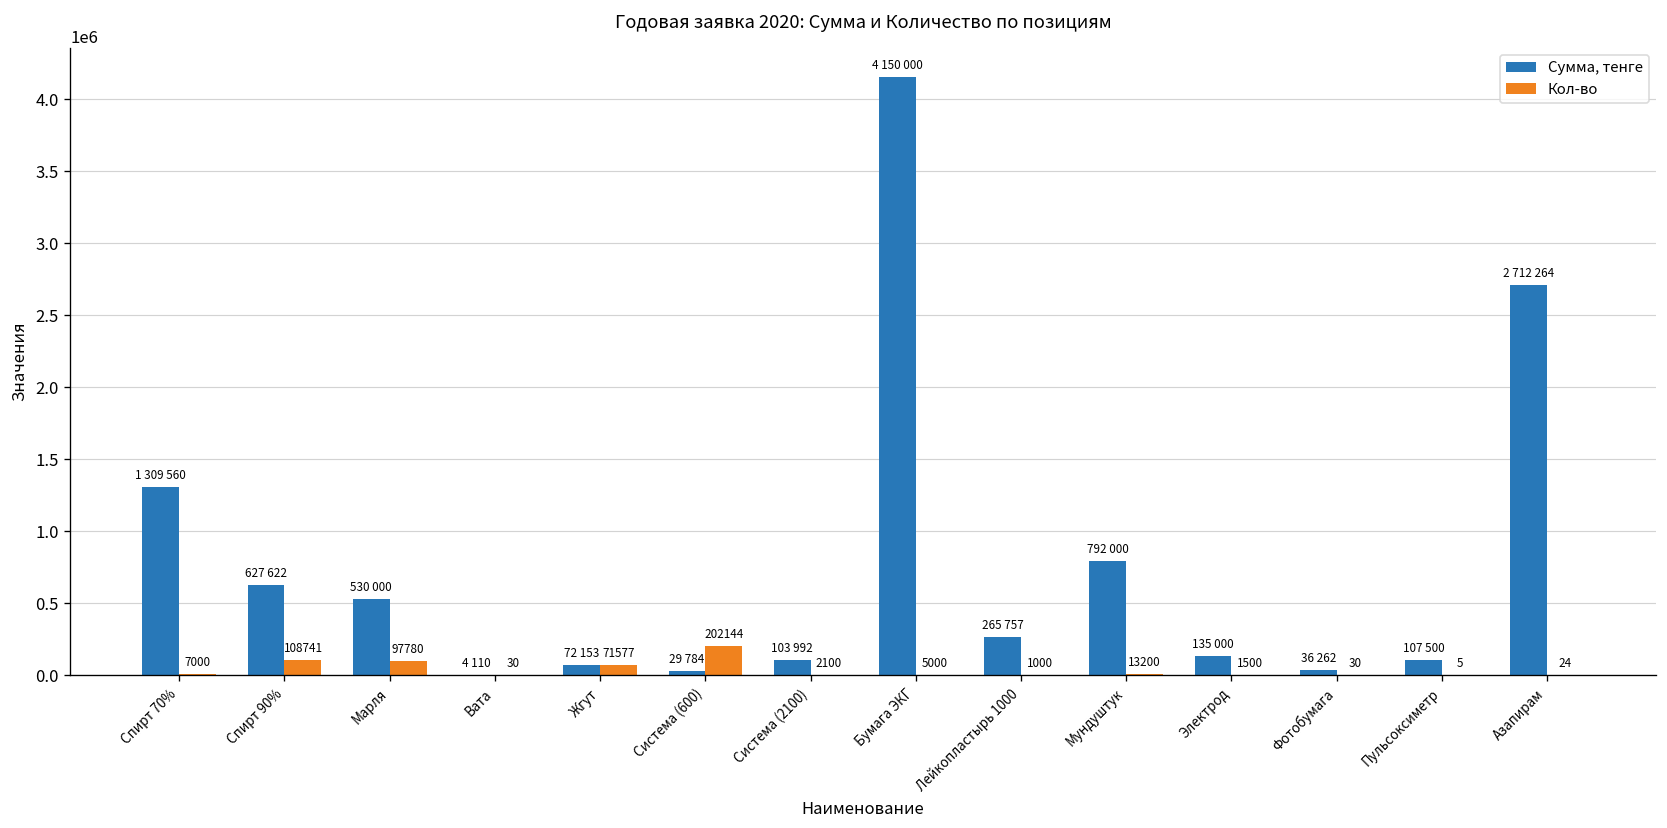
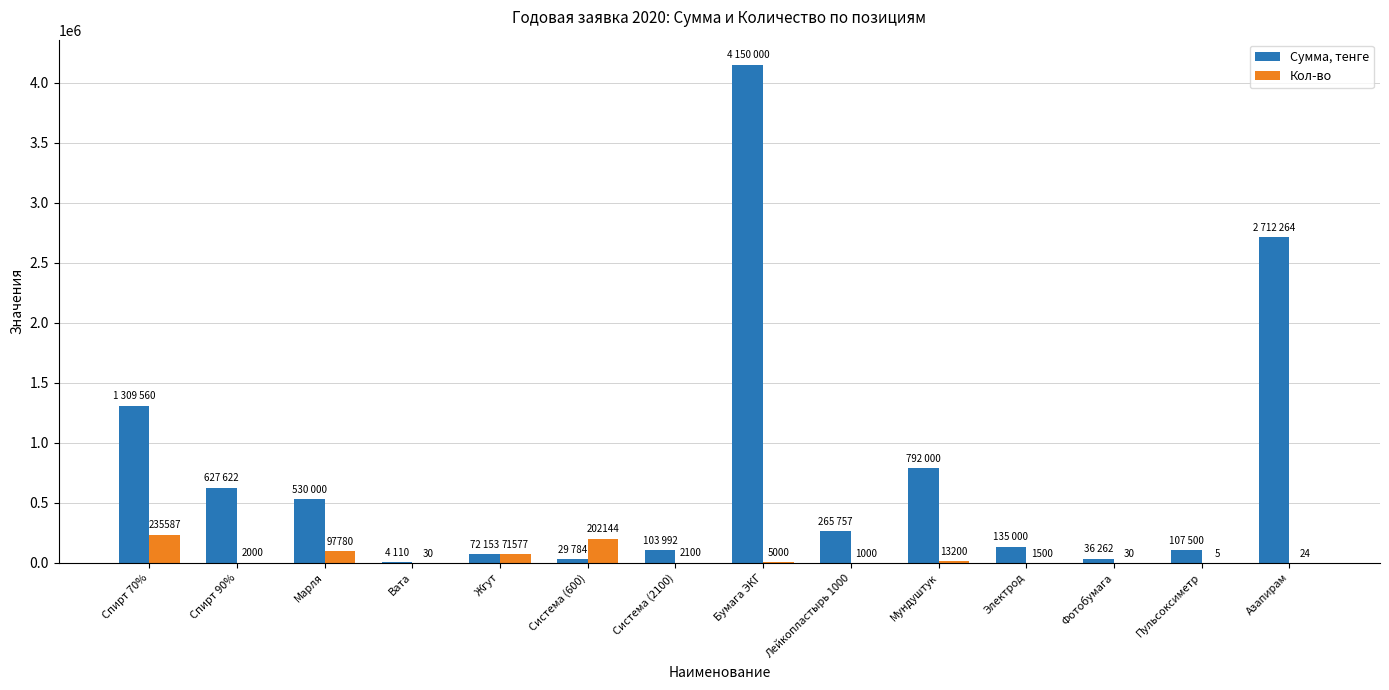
  {
    "Кол-во": {
-     "Спирт 70%": 7000,
-     "Спирт 90%": 108741,
+     "Спирт 70%": 235587,
+     "Спирт 90%": 2000,
      "Марля": 97780,
      "Вата": 30,
      "Жгут": 71577,
      "Система (600)": 202144,
      "Система (2100)": 2100,
      "Бумага ЭКГ": 5000,
      "Лейкопластырь 1000": 1000,
      "Мундуштук": 13200,
      "Электрод": 1500,
      "Фотобумага": 30,
      "Пульсоксиметр": 5,
      "Азапирам": 24
    }
  }
